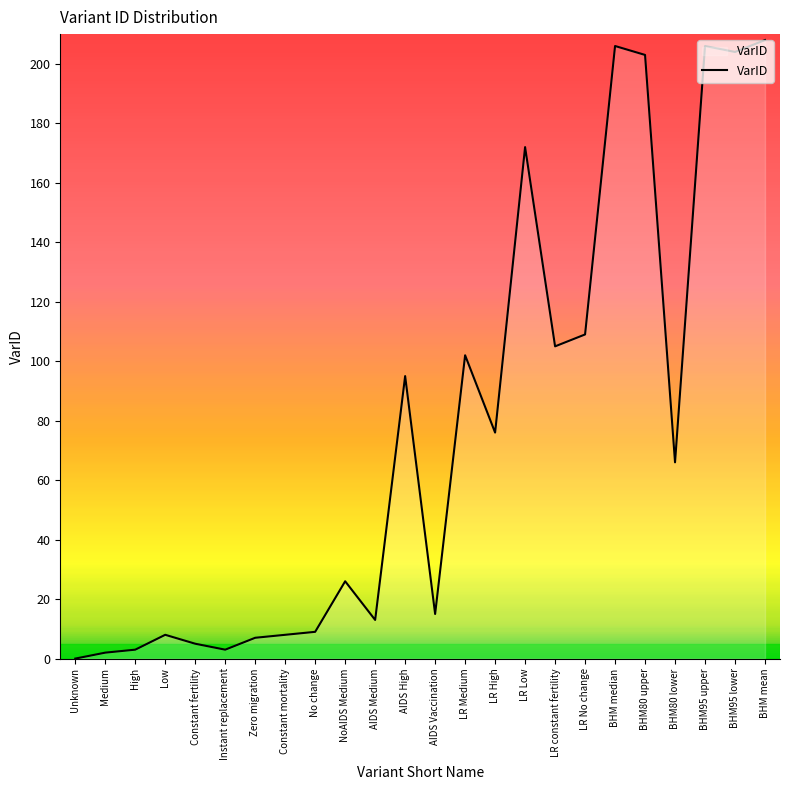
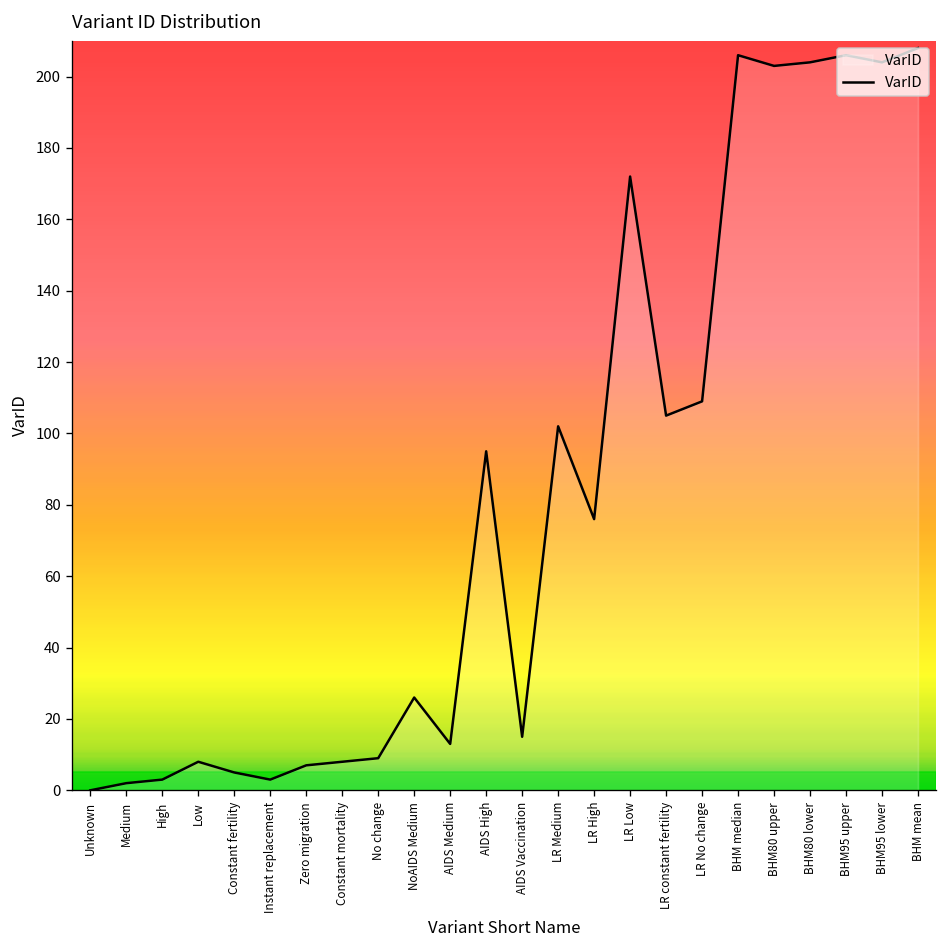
  {
    "Low": 8,
    "Zero migration": 7,
    "Constant mortality": 8,
    "No change": 9,
    "NoAIDS Medium": 26,
    "AIDS Medium": 13,
    "AIDS High": 95,
    "AIDS Vaccination": 15,
    "LR Medium": 102,
    "LR High": 76,
    "LR Low": 172,
    "LR constant fertility": 105,
    "LR No change": 109,
    "BHM median": 206,
    "BHM80 upper": 203,
-   "BHM80 lower": 66,
+   "BHM80 lower": 204,
    "BHM mean": 208
  }
